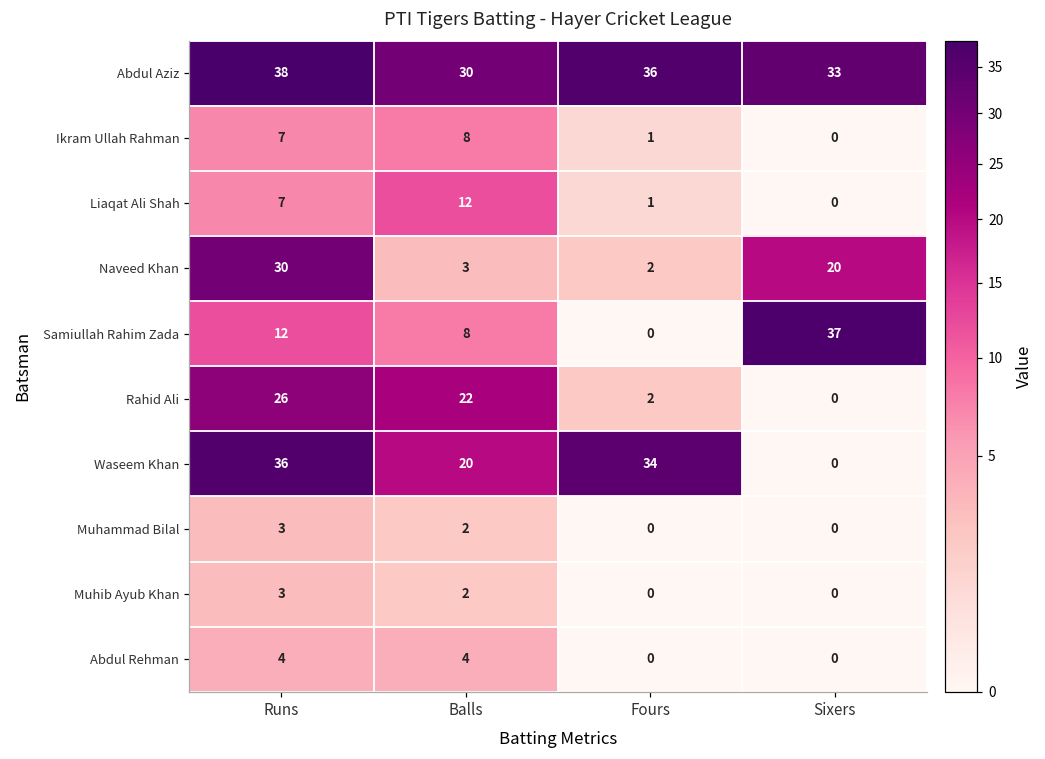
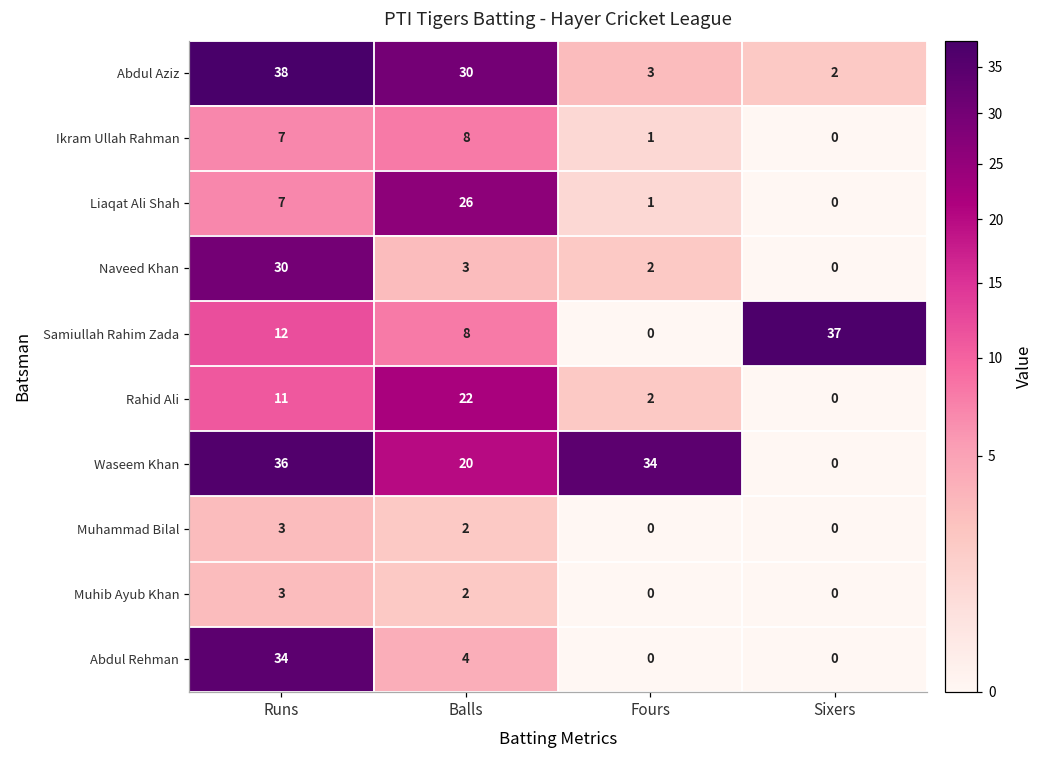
  {
    "Abdul Aziz": {
      "Runs": 38,
      "Balls": 30,
-     "Fours": 36,
-     "Sixers": 33
+     "Fours": 3,
+     "Sixers": 2
    },
    "Ikram Ullah Rahman": {
      "Runs": 7,
      "Balls": 8,
      "Fours": 1,
      "Sixers": 0
    },
    "Liaqat Ali Shah": {
      "Runs": 7,
-     "Balls": 12,
+     "Balls": 26,
      "Fours": 1,
      "Sixers": 0
    },
    "Naveed Khan": {
      "Runs": 30,
      "Balls": 3,
      "Fours": 2,
-     "Sixers": 20
+     "Sixers": 0
    },
    "Samiullah Rahim Zada": {
      "Runs": 12,
      "Balls": 8,
      "Fours": 0,
      "Sixers": 37
    },
    "Rahid Ali": {
-     "Runs": 26,
+     "Runs": 11,
      "Balls": 22,
      "Fours": 2,
      "Sixers": 0
    },
    "Waseem Khan": {
      "Runs": 36,
      "Balls": 20,
      "Fours": 34,
      "Sixers": 0
    },
    "Muhammad Bilal": {
      "Runs": 3,
      "Balls": 2,
      "Fours": 0,
      "Sixers": 0
    },
    "Muhib Ayub Khan": {
      "Runs": 3,
      "Balls": 2,
      "Fours": 0,
      "Sixers": 0
    },
    "Abdul Rehman": {
-     "Runs": 4,
+     "Runs": 34,
      "Balls": 4,
      "Fours": 0,
      "Sixers": 0
    }
  }
